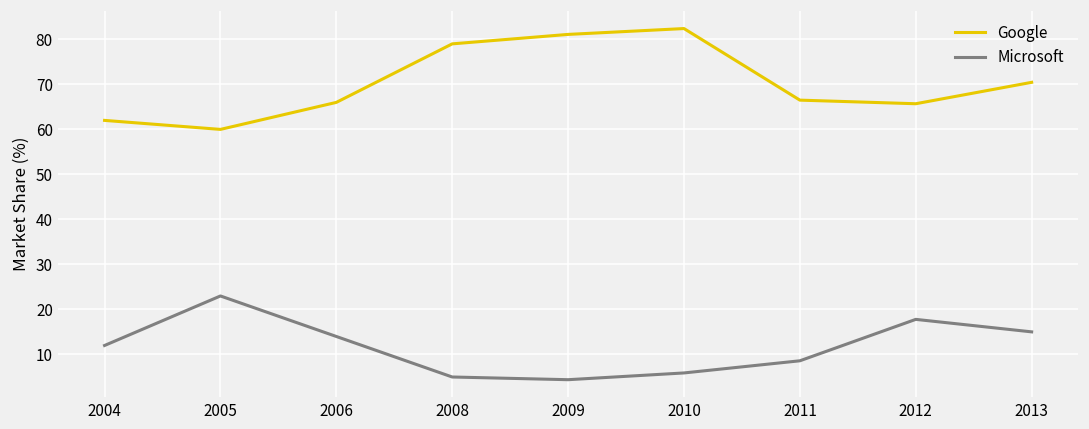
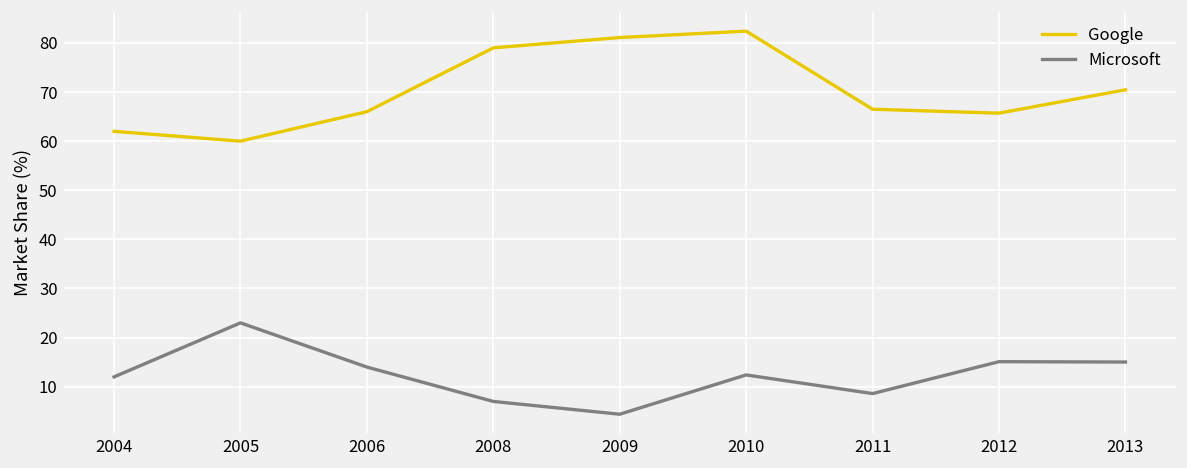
  {
    "Google": {
      "2004": 62,
      "2005": 60,
      "2006": 66,
      "2008": 79,
      "2009": 81,
      "2010": 82,
      "2011": 67,
      "2012": 66,
      "2013": 70
    },
    "Microsoft": {
      "2004": 12,
      "2005": 23,
      "2006": 14,
-     "2008": 5,
+     "2008": 7,
      "2009": 4,
-     "2010": 6,
+     "2010": 12,
      "2011": 9,
-     "2012": 18,
+     "2012": 15,
      "2013": 15
    }
  }
